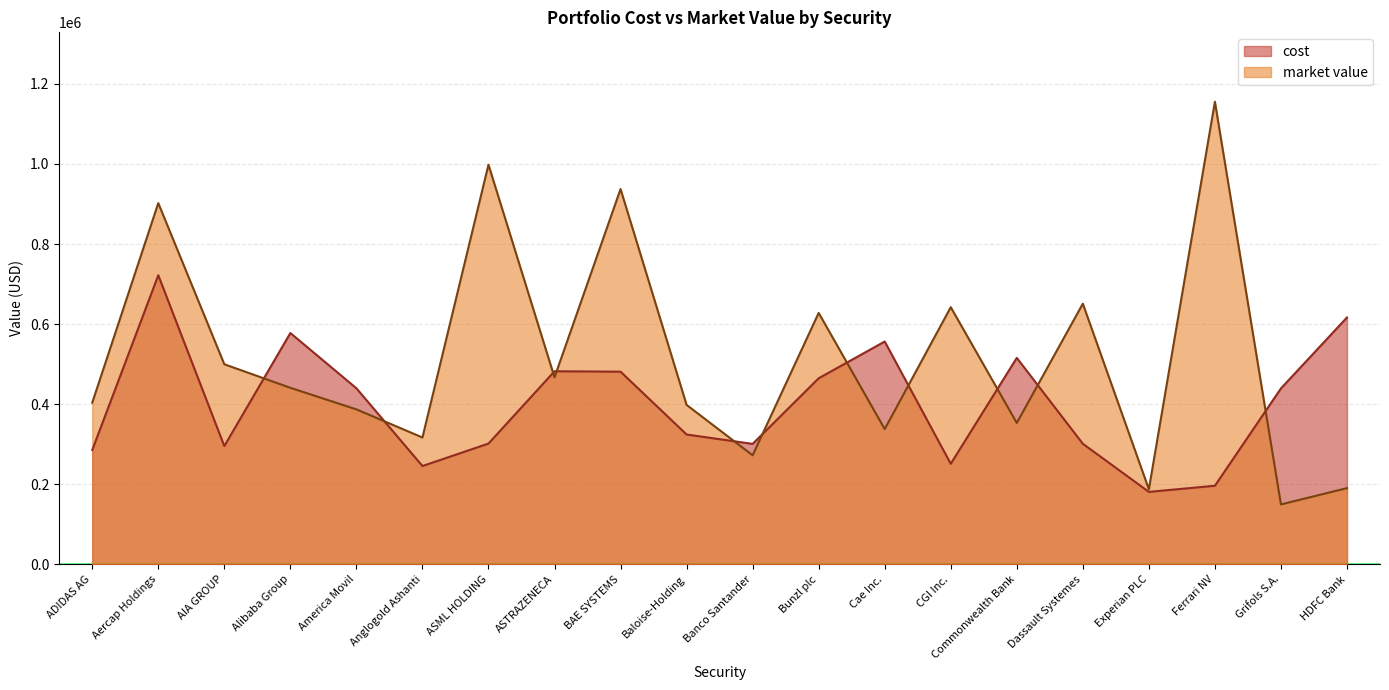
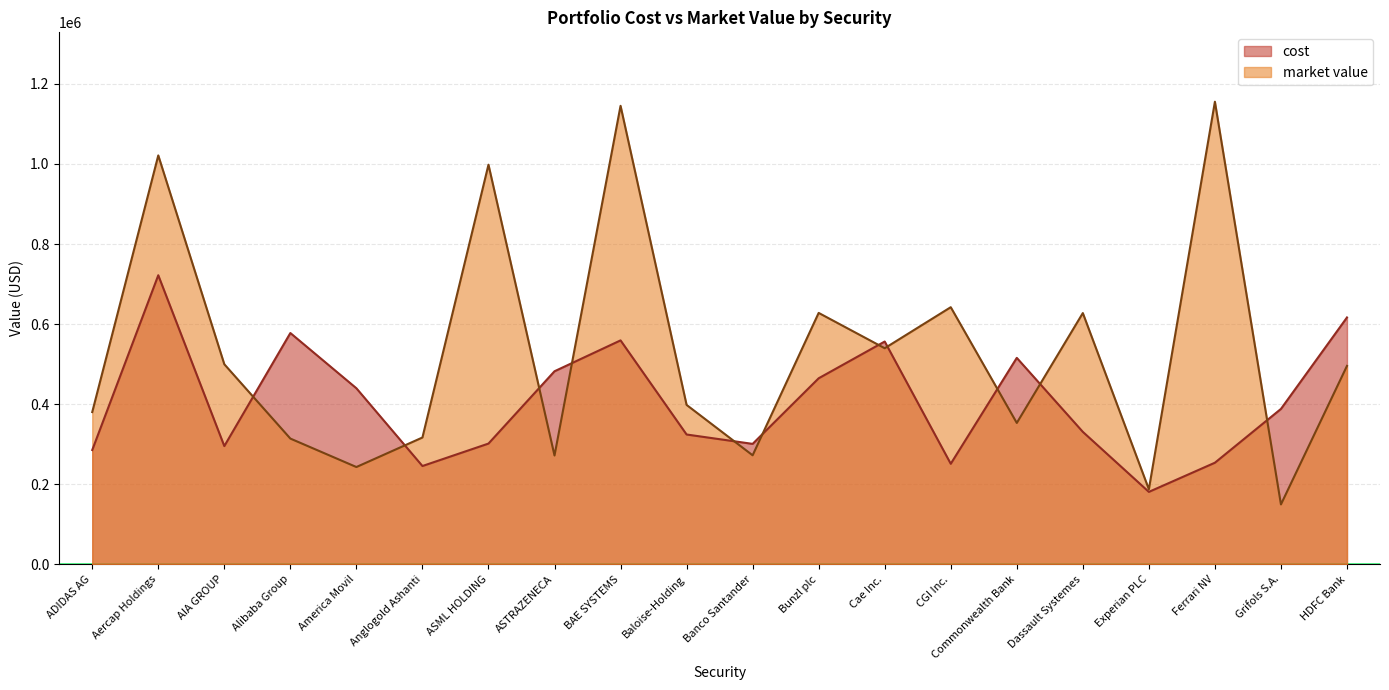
  {
    "cost": {
      "ADIDAS AG": 290000,
      "Aercap Holdings": 720000,
      "AIA GROUP": 300000,
      "Alibaba Group": 580000,
      "America Movil": 440000,
      "Anglogold Ashanti": 250000,
      "ASML HOLDING": 300000,
      "ASTRAZENECA": 480000,
-     "BAE SYSTEMS": 480000,
+     "BAE SYSTEMS": 560000,
      "Baloise-Holding": 320000,
      "Banco Santander": 300000,
      "Bunzl plc": 460000,
      "Cae Inc.": 560000,
      "CGI Inc.": 250000,
      "Commonwealth Bank": 520000,
-     "Dassault Systemes": 300000,
+     "Dassault Systemes": 330000,
      "Experian PLC": 180000,
-     "Ferrari NV": 200000,
-     "Grifols S.A.": 440000,
+     "Ferrari NV": 250000,
+     "Grifols S.A.": 390000,
      "HDFC Bank": 620000
    },
    "market value": {
-     "ADIDAS AG": 400000,
-     "Aercap Holdings": 900000,
+     "ADIDAS AG": 380000,
+     "Aercap Holdings": 1020000,
      "AIA GROUP": 500000,
-     "Alibaba Group": 440000,
-     "America Movil": 390000,
+     "Alibaba Group": 310000,
+     "America Movil": 240000,
      "Anglogold Ashanti": 320000,
      "ASML HOLDING": 1000000,
-     "ASTRAZENECA": 470000,
-     "BAE SYSTEMS": 940000,
+     "ASTRAZENECA": 270000,
+     "BAE SYSTEMS": 1150000,
      "Baloise-Holding": 400000,
      "Banco Santander": 270000,
      "Bunzl plc": 630000,
-     "Cae Inc.": 340000,
+     "Cae Inc.": 540000,
      "CGI Inc.": 640000,
      "Commonwealth Bank": 350000,
-     "Dassault Systemes": 650000,
+     "Dassault Systemes": 630000,
      "Experian PLC": 190000,
      "Ferrari NV": 1160000,
      "Grifols S.A.": 150000,
-     "HDFC Bank": 190000
+     "HDFC Bank": 500000
    }
  }
